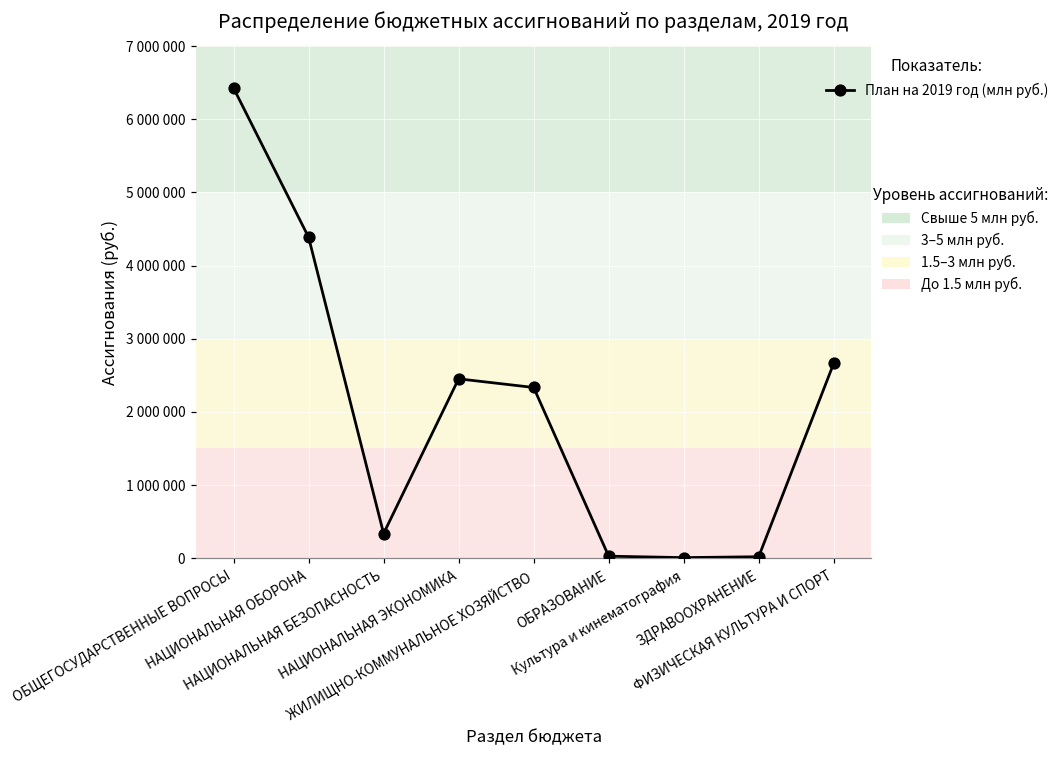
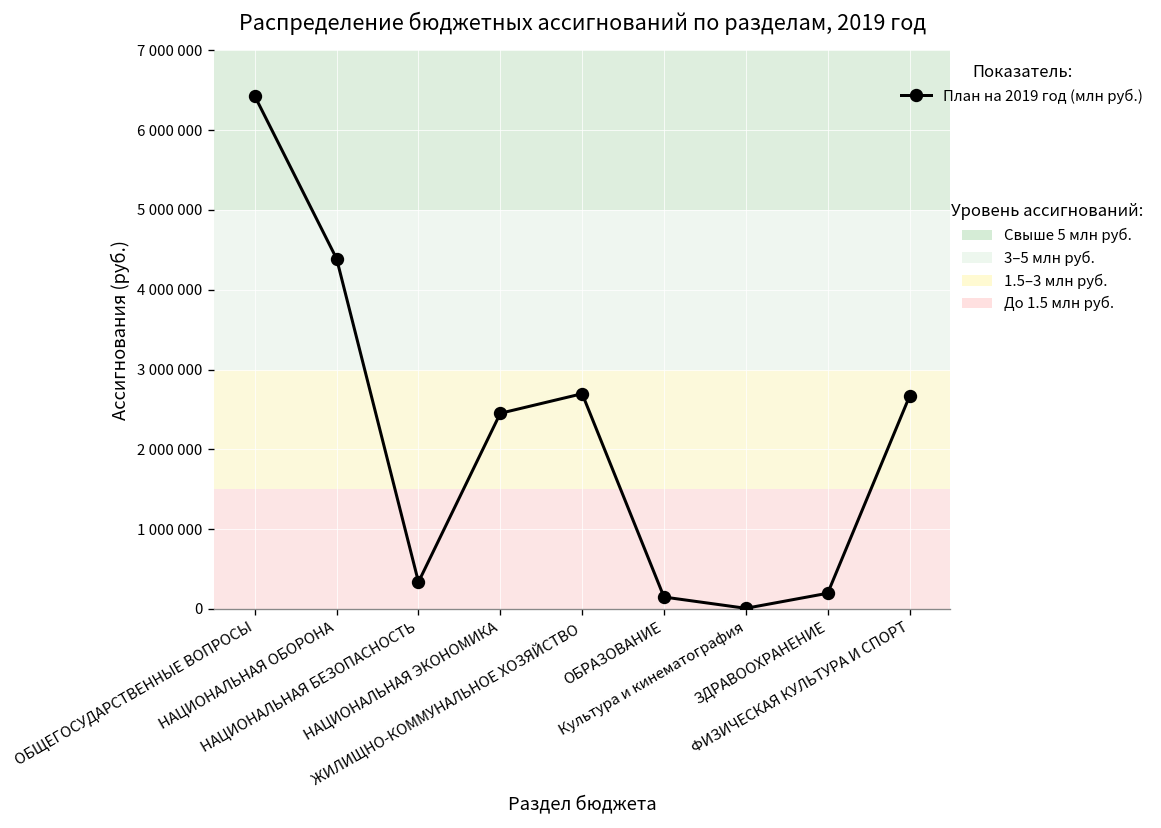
  {
    "ОБЩЕГОСУДАРСТВЕННЫЕ ВОПРОСЫ": 6400000,
    "НАЦИОНАЛЬНАЯ ОБОРОНА": 4400000,
    "НАЦИОНАЛЬНАЯ БЕЗОПАСНОСТЬ": 300000,
    "НАЦИОНАЛЬНАЯ ЭКОНОМИКА": 2500000,
-   "ЖИЛИЩНО-КОММУНАЛЬНОЕ ХОЗЯЙСТВО": 2300000,
-   "ОБРАЗОВАНИЕ": 0,
+   "ЖИЛИЩНО-КОММУНАЛЬНОЕ ХОЗЯЙСТВО": 2700000,
+   "ОБРАЗОВАНИЕ": 100000,
    "Культура и кинематография": 0,
-   "ЗДРАВООХРАНЕНИЕ": 0,
+   "ЗДРАВООХРАНЕНИЕ": 200000,
    "ФИЗИЧЕСКАЯ КУЛЬТУРА И СПОРТ": 2700000
  }
